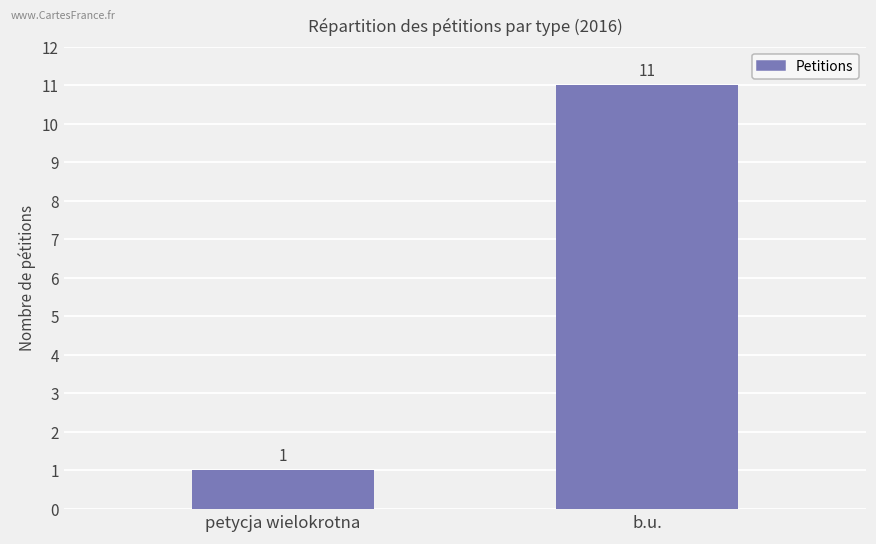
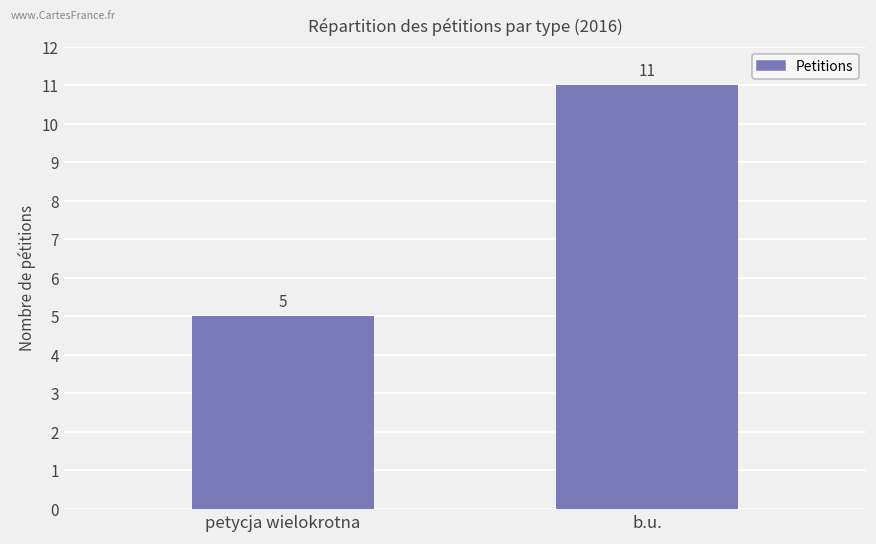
  {
-   "petycja wielokrotna": 1,
+   "petycja wielokrotna": 5,
    "b.u.": 11
  }
